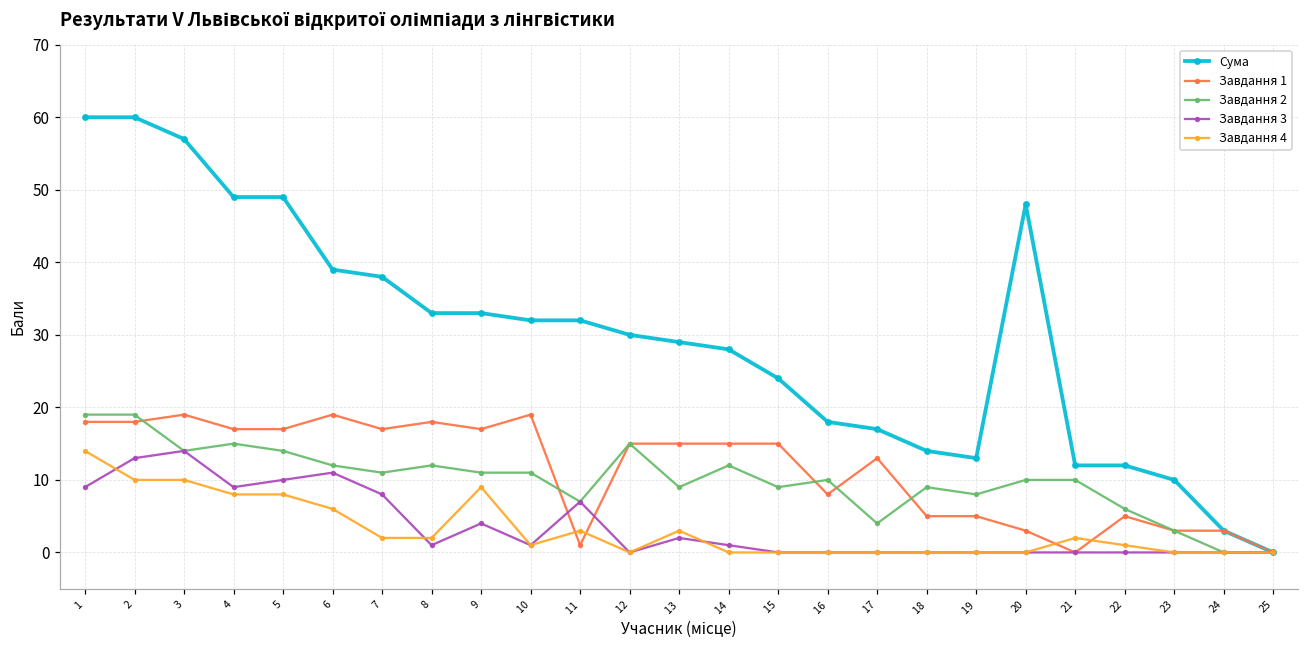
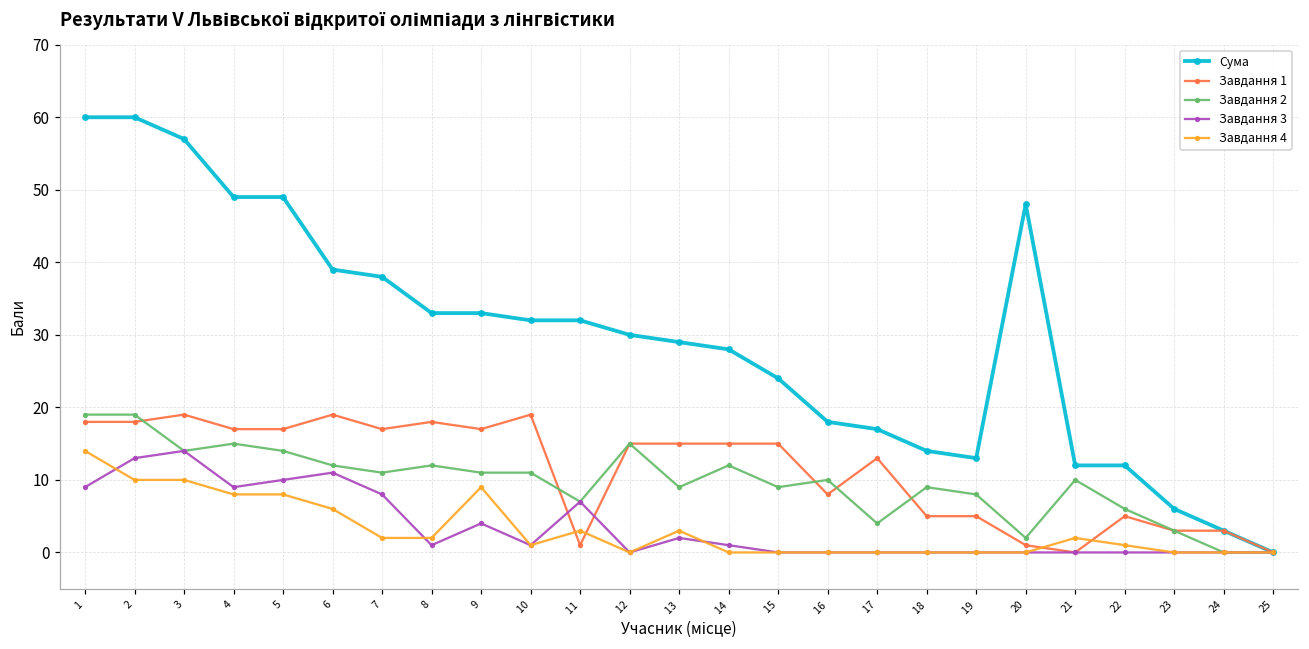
  {
    "Сума": {
      "1": 60,
      "2": 60,
      "3": 57,
      "4": 49,
      "5": 49,
      "6": 39,
      "7": 38,
      "8": 33,
      "9": 33,
      "10": 32,
      "11": 32,
      "12": 30,
      "13": 29,
      "14": 28,
      "15": 24,
      "16": 18,
      "17": 17,
      "18": 14,
      "19": 13,
      "20": 48,
      "21": 12,
      "22": 12,
-     "23": 10
+     "23": 6
    },
    "Завдання 1": {
      "1": 18,
      "2": 18,
      "3": 19,
      "4": 17,
      "5": 17,
      "6": 19,
      "7": 17,
      "8": 18,
      "9": 17,
      "10": 19,
      "11": 1,
      "13": 15,
      "14": 15,
      "15": 15,
      "16": 8,
      "17": 13,
      "18": 5,
      "19": 5,
-     "20": 3,
+     "20": 1,
      "22": 5
    },
    "Завдання 2": {
      "1": 19,
      "2": 19,
      "4": 15,
      "5": 14,
      "6": 12,
      "7": 11,
      "8": 12,
      "9": 11,
      "10": 11,
      "13": 9,
      "14": 12,
      "15": 9,
      "16": 10,
      "17": 4,
      "18": 9,
      "19": 8,
-     "20": 10,
+     "20": 2,
      "21": 10,
      "22": 6
    },
    "Завдання 3": {
      "1": 9,
      "2": 13,
      "4": 9,
      "5": 10,
      "6": 11,
      "7": 8,
      "8": 1,
      "9": 4,
      "13": 2,
      "14": 1,
      "22": 0
    },
    "Завдання 4": {
      "1": 14,
      "2": 10,
      "3": 10,
      "4": 8,
      "5": 8,
      "6": 6,
      "7": 2,
      "8": 2,
      "9": 9,
      "11": 3,
      "13": 3,
      "14": 0,
      "21": 2,
      "22": 1
    }
  }
